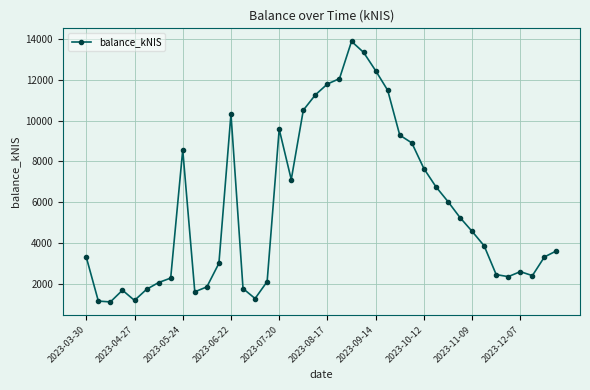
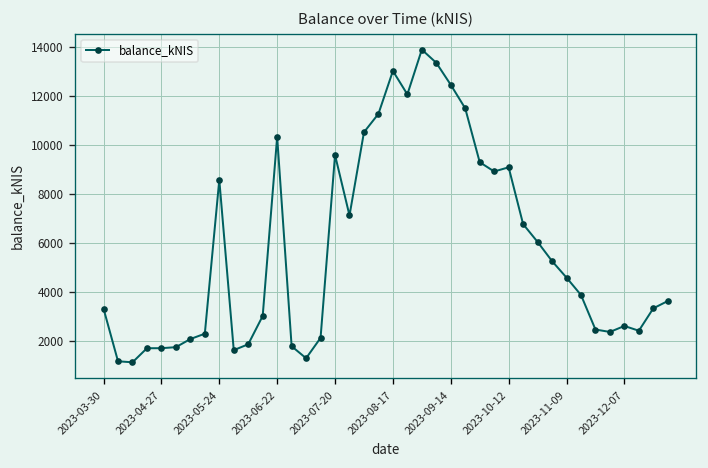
  {
    "2023-03-30": 3300,
-   "2023-04-27": 1200,
+   "2023-04-27": 1700,
    "2023-05-24": 8600,
    "2023-06-22": 10300,
    "2023-07-20": 9600,
-   "2023-08-17": 11800,
+   "2023-08-17": 13000,
    "2023-09-14": 12400,
-   "2023-10-12": 7700,
+   "2023-10-12": 9100,
    "2023-11-09": 4600,
    "2023-12-07": 2600
  }
